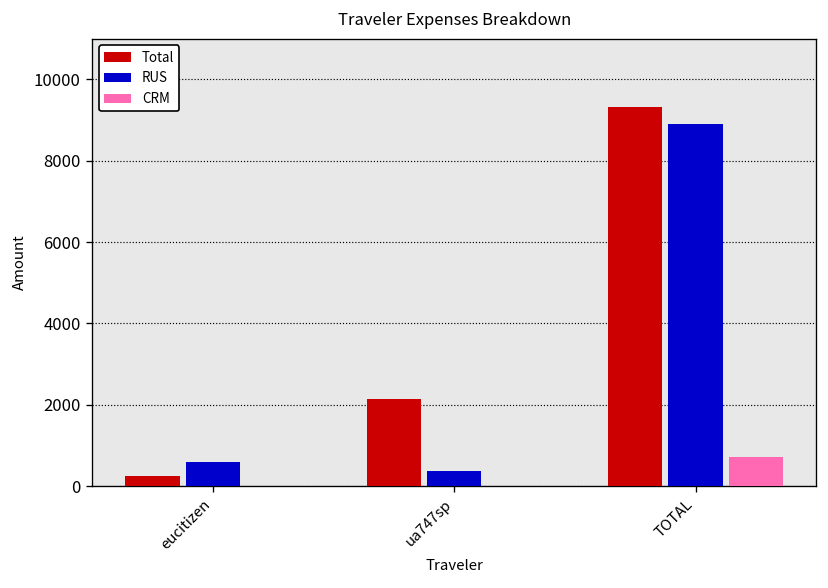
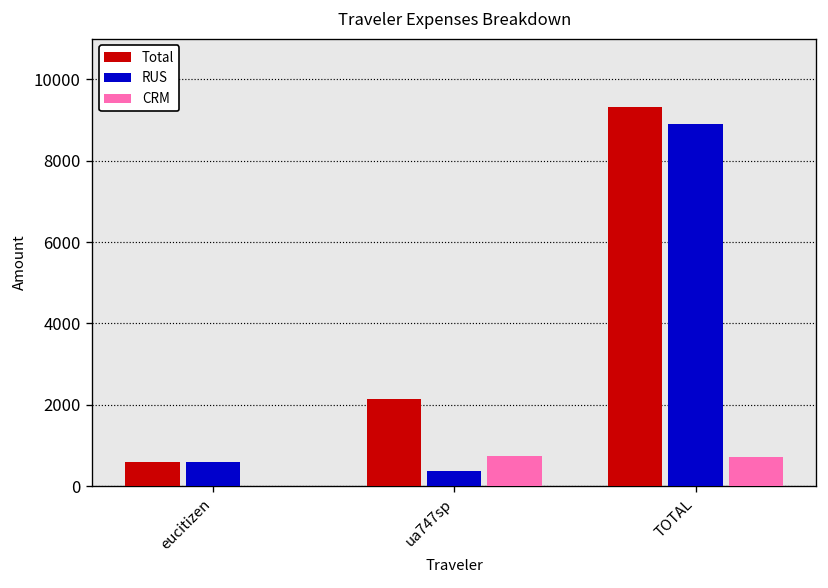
  {
    "Total": {
-     "eucitizen": 300,
+     "eucitizen": 600,
      "ua747sp": 2100,
      "TOTAL": 9300
    },
    "RUS": {
      "eucitizen": 600,
      "ua747sp": 400,
      "TOTAL": 8900
    },
    "CRM": {
      "eucitizen": 0,
-     "ua747sp": 0,
+     "ua747sp": 700,
      "TOTAL": 700
    }
  }
